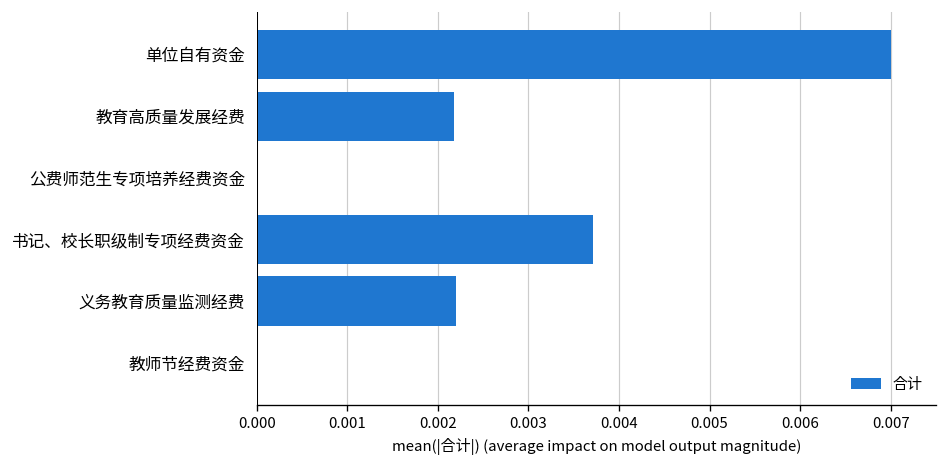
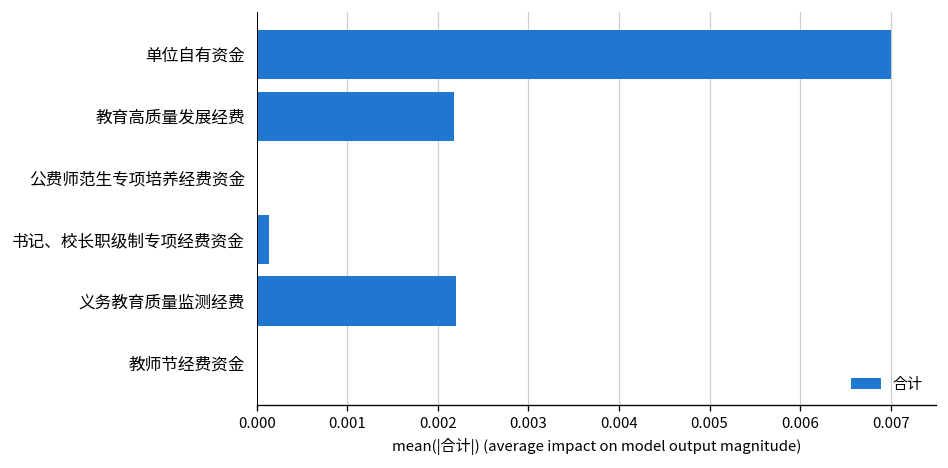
  {
    "单位自有资金": 0.0070,
    "教育高质量发展经费": 0.0022,
-   "书记、校长职级制专项经费资金": 0.0037,
+   "书记、校长职级制专项经费资金": 0.0001,
    "义务教育质量监测经费": 0.0022
  }
